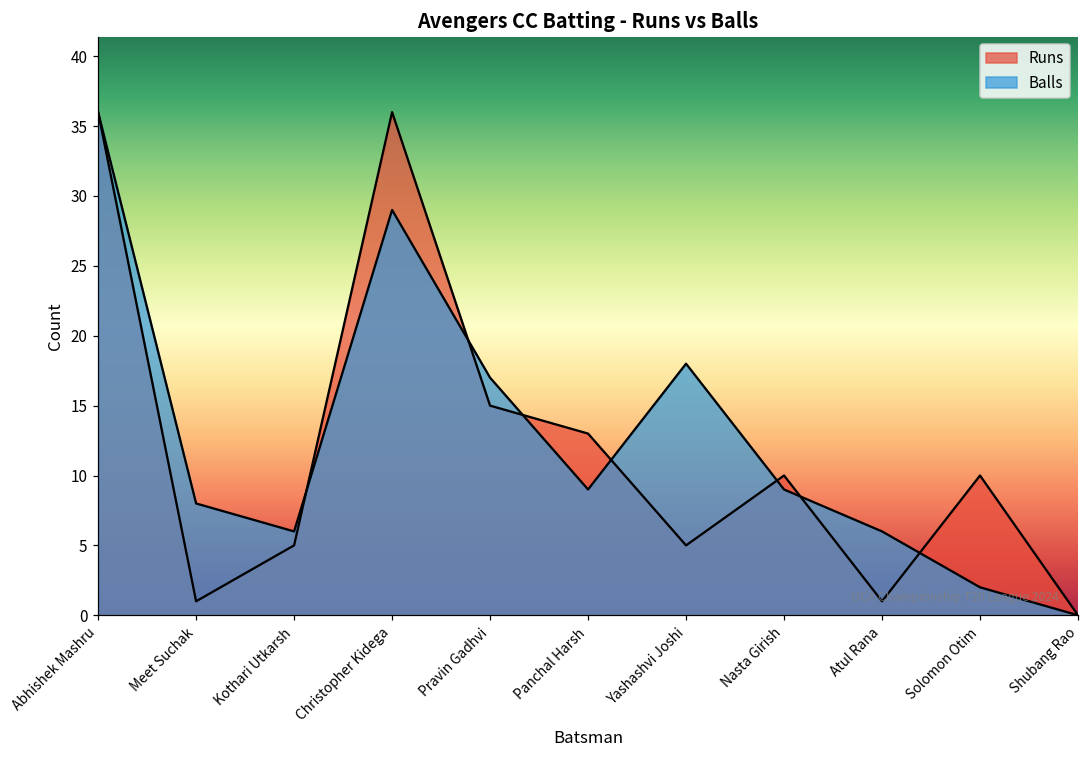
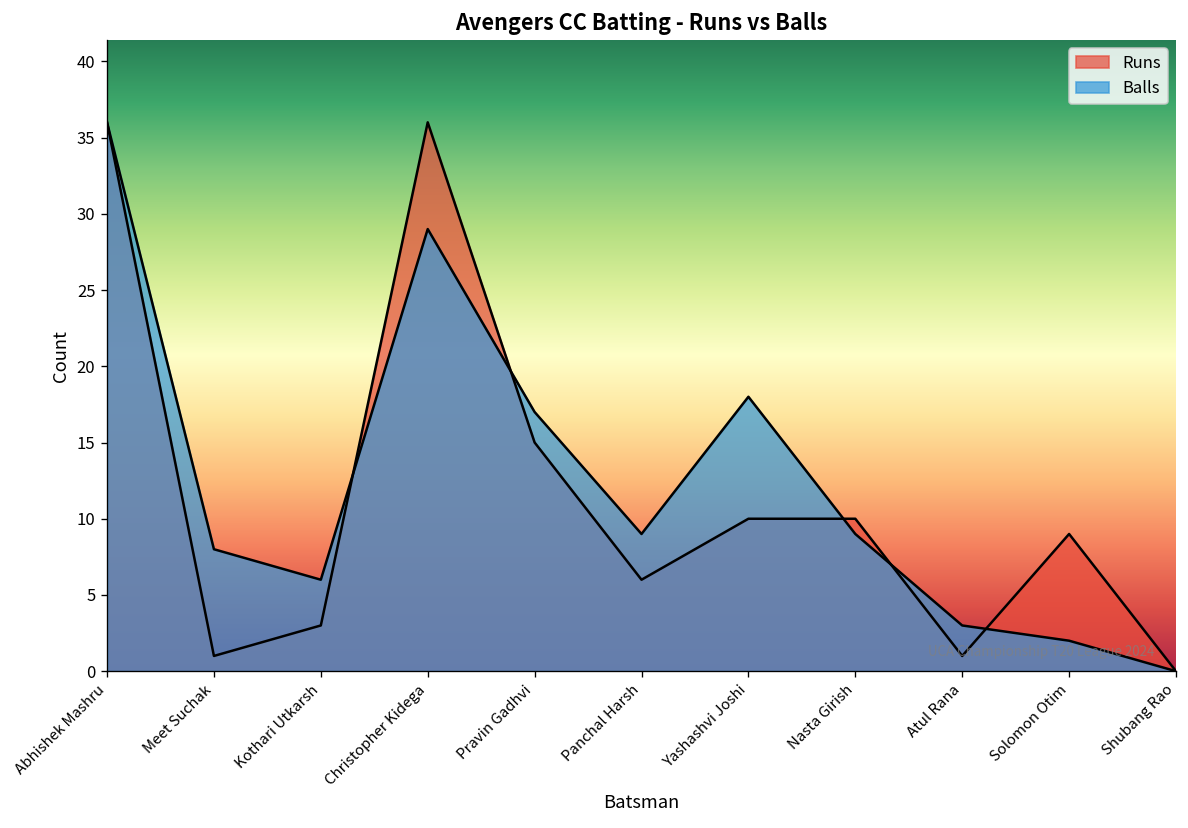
  {
    "Runs": {
      "Meet Suchak": 1,
-     "Kothari Utkarsh": 5,
+     "Kothari Utkarsh": 3,
      "Christopher Kidega": 36,
      "Pravin Gadhvi": 15,
-     "Panchal Harsh": 13,
-     "Yashashvi Joshi": 5,
+     "Panchal Harsh": 6,
+     "Yashashvi Joshi": 10,
      "Nasta Girish": 10,
      "Atul Rana": 1,
-     "Solomon Otim": 10
+     "Solomon Otim": 9
    },
    "Balls": {
      "Meet Suchak": 8,
      "Kothari Utkarsh": 6,
      "Christopher Kidega": 29,
      "Pravin Gadhvi": 17,
      "Panchal Harsh": 9,
      "Yashashvi Joshi": 18,
      "Nasta Girish": 9,
-     "Atul Rana": 6,
+     "Atul Rana": 3,
      "Solomon Otim": 2
    }
  }
